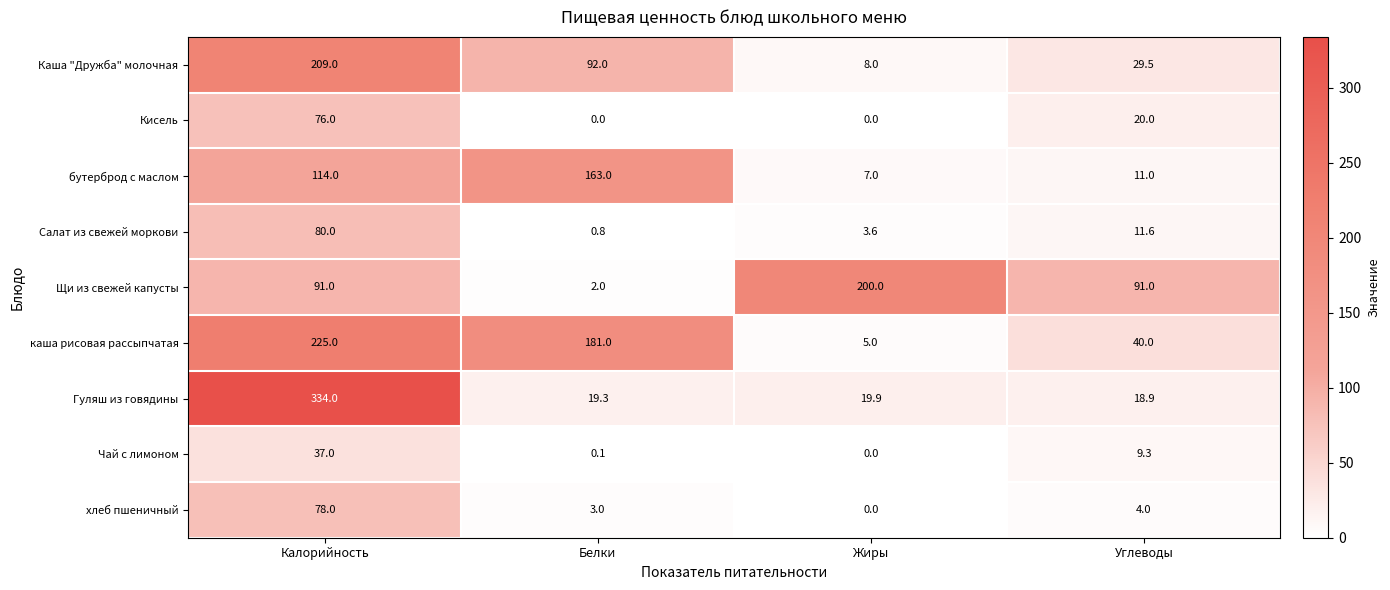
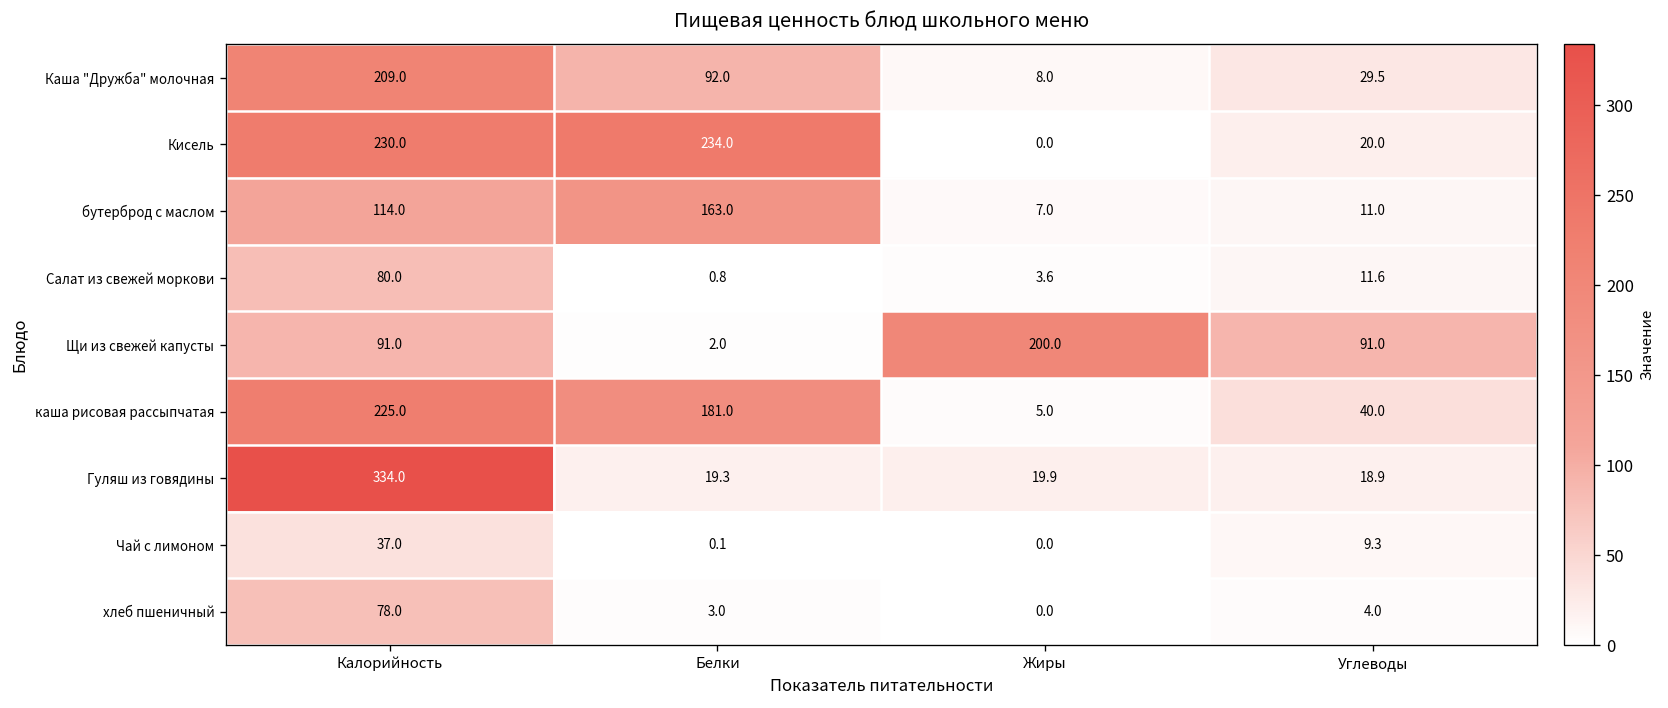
  {
    "Каша \"Дружба\" молочная": {
      "Калорийность": 209.0,
      "Белки": 92.0,
      "Жиры": 8.0,
      "Углеводы": 29.5
    },
    "Кисель": {
-     "Калорийность": 76.0,
-     "Белки": 0.0,
+     "Калорийность": 230.0,
+     "Белки": 234.0,
      "Жиры": 0.0,
      "Углеводы": 20.0
    },
    "бутерброд с маслом": {
      "Калорийность": 114.0,
      "Белки": 163.0,
      "Жиры": 7.0,
      "Углеводы": 11.0
    },
    "Салат из свежей моркови": {
      "Калорийность": 80.0,
      "Белки": 0.8,
      "Жиры": 3.6,
      "Углеводы": 11.6
    },
    "Щи из свежей капусты": {
      "Калорийность": 91.0,
      "Белки": 2.0,
      "Жиры": 200.0,
      "Углеводы": 91.0
    },
    "каша рисовая рассыпчатая": {
      "Калорийность": 225.0,
      "Белки": 181.0,
      "Жиры": 5.0,
      "Углеводы": 40.0
    },
    "Гуляш из говядины": {
      "Калорийность": 334.0,
      "Белки": 19.3,
      "Жиры": 19.9,
      "Углеводы": 18.9
    },
    "Чай с лимоном": {
      "Калорийность": 37.0,
      "Белки": 0.1,
      "Жиры": 0.0,
      "Углеводы": 9.3
    },
    "хлеб пшеничный": {
      "Калорийность": 78.0,
      "Белки": 3.0,
      "Жиры": 0.0,
      "Углеводы": 4.0
    }
  }
